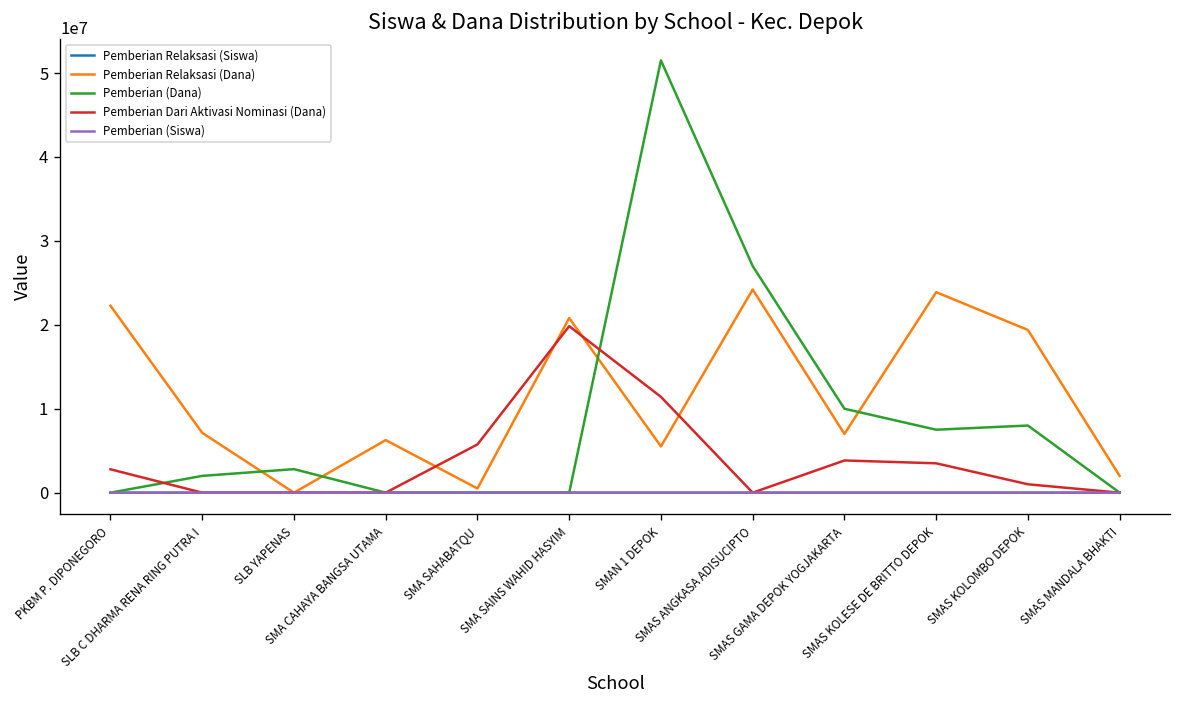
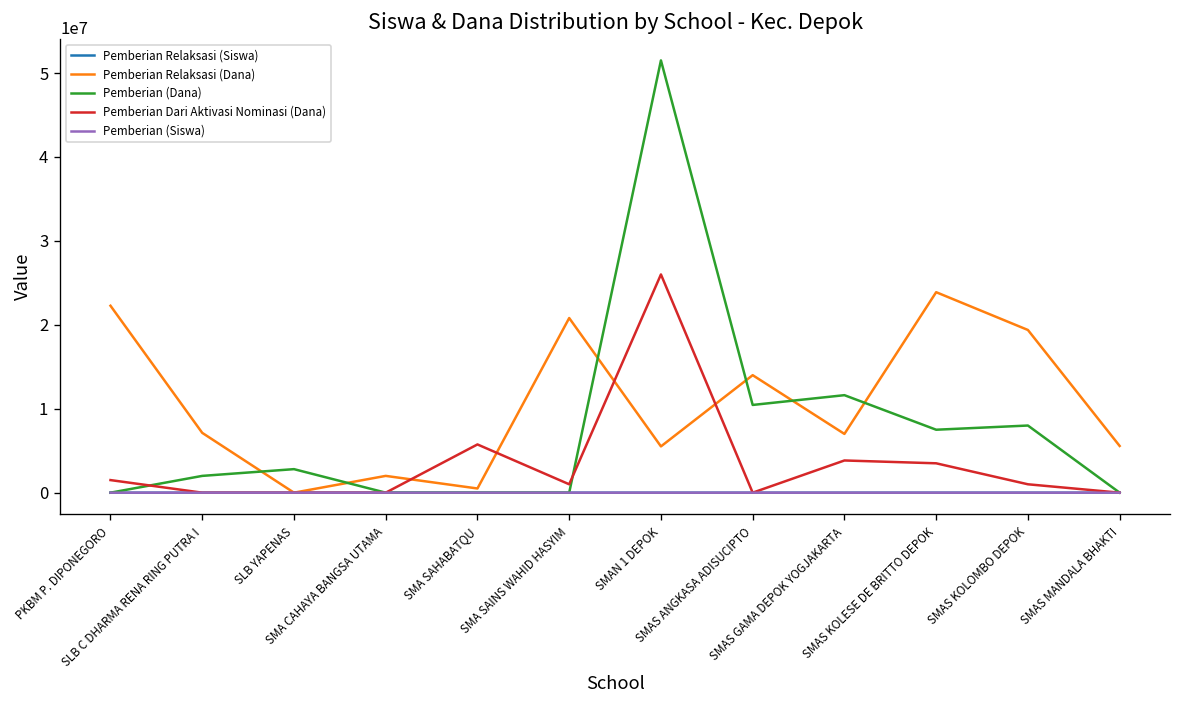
  {
    "Pemberian (Siswa)": {
      "SMAN 1 DEPOK": 0,
      "SMAS GAMA DEPOK YOGJAKARTA": 0,
      "SMAS KOLESE DE BRITTO DEPOK": 0,
      "SMAS KOLOMBO DEPOK": 0
    },
    "Pemberian Relaksasi (Dana)": {
      "PKBM P. DIPONEGORO": 22000000,
      "SLB C DHARMA RENA RING PUTRA I": 7000000,
-     "SMA CAHAYA BANGSA UTAMA": 6000000,
+     "SMA CAHAYA BANGSA UTAMA": 2000000,
      "SMA SAHABATQU": 1000000,
      "SMA SAINS WAHID HASYIM": 21000000,
      "SMAN 1 DEPOK": 6000000,
-     "SMAS ANGKASA ADISUCIPTO": 24000000,
+     "SMAS ANGKASA ADISUCIPTO": 14000000,
      "SMAS GAMA DEPOK YOGJAKARTA": 7000000,
      "SMAS KOLESE DE BRITTO DEPOK": 24000000,
      "SMAS KOLOMBO DEPOK": 19000000,
-     "SMAS MANDALA BHAKTI": 2000000
+     "SMAS MANDALA BHAKTI": 6000000
    },
    "Pemberian (Dana)": {
      "SLB C DHARMA RENA RING PUTRA I": 2000000,
      "SLB YAPENAS": 3000000,
      "SMAN 1 DEPOK": 52000000,
-     "SMAS ANGKASA ADISUCIPTO": 27000000,
-     "SMAS GAMA DEPOK YOGJAKARTA": 10000000,
+     "SMAS ANGKASA ADISUCIPTO": 10000000,
+     "SMAS GAMA DEPOK YOGJAKARTA": 12000000,
      "SMAS KOLESE DE BRITTO DEPOK": 8000000,
      "SMAS KOLOMBO DEPOK": 8000000
    },
    "Pemberian Dari Aktivasi Nominasi (Dana)": {
-     "PKBM P. DIPONEGORO": 3000000,
+     "PKBM P. DIPONEGORO": 2000000,
      "SMA SAHABATQU": 6000000,
-     "SMA SAINS WAHID HASYIM": 20000000,
-     "SMAN 1 DEPOK": 11000000,
+     "SMA SAINS WAHID HASYIM": 1000000,
+     "SMAN 1 DEPOK": 26000000,
      "SMAS GAMA DEPOK YOGJAKARTA": 4000000,
      "SMAS KOLESE DE BRITTO DEPOK": 4000000,
      "SMAS KOLOMBO DEPOK": 1000000
    }
  }
